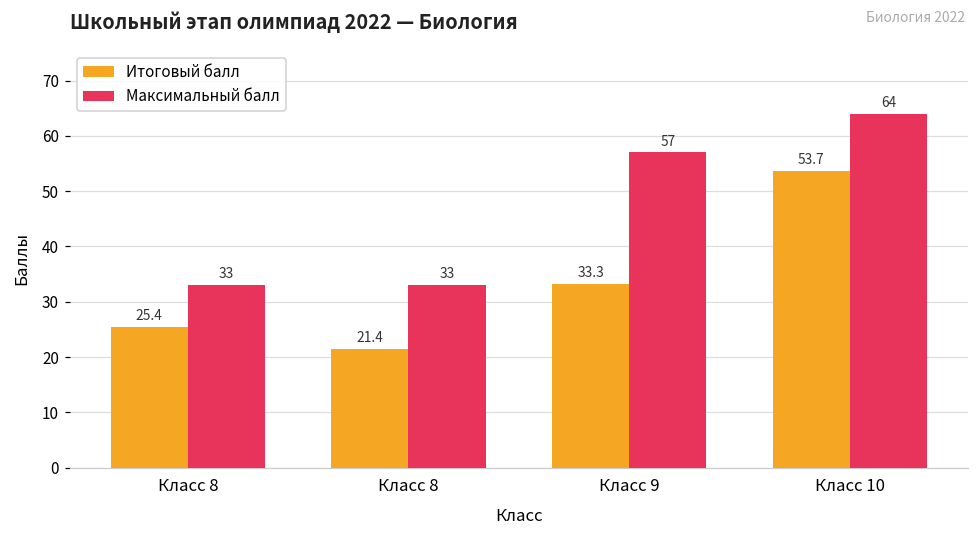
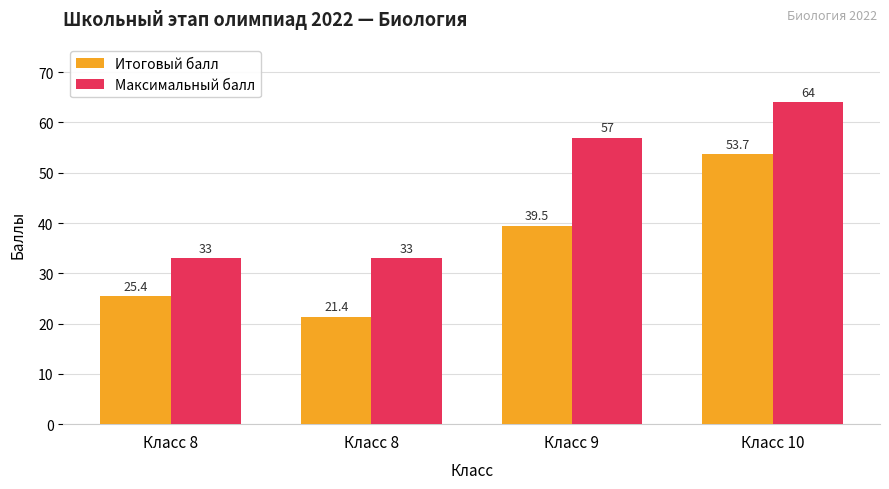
  {
    "Итоговый балл": {
-     "Класс 9": 33.3,
+     "Класс 9": 39.5,
      "Класс 10": 53.7
    },
    "Максимальный балл": {
      "Класс 9": 57,
      "Класс 10": 64
    }
  }
